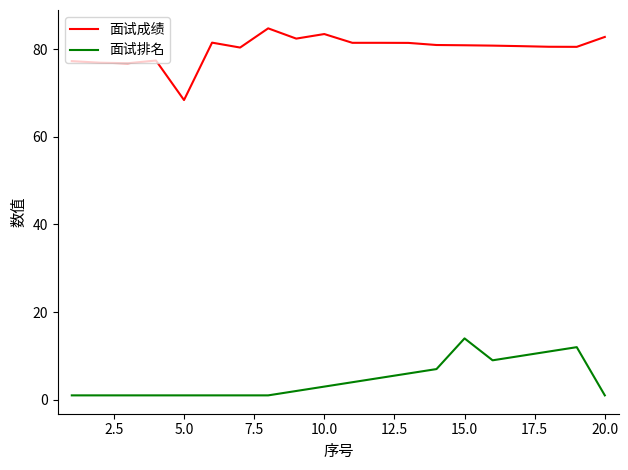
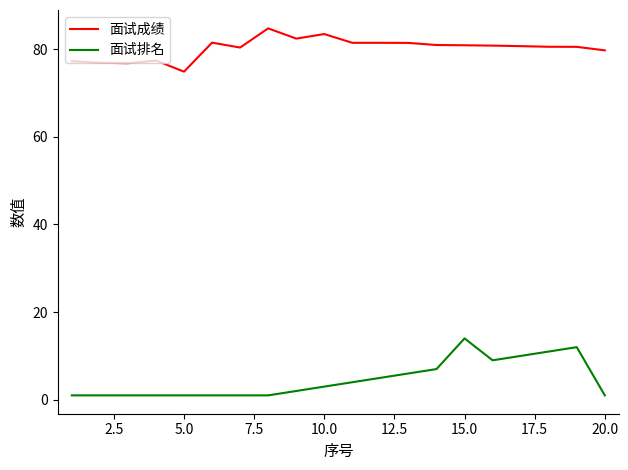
  {
    "面试成绩": {
-     "5.0": 68,
+     "5.0": 75,
      "10.0": 83,
      "15.0": 81,
-     "20.0": 83
+     "20.0": 80
    },
    "面试排名": {
      "5.0": 1,
      "10.0": 3,
      "15.0": 14,
      "20.0": 1
    }
  }
